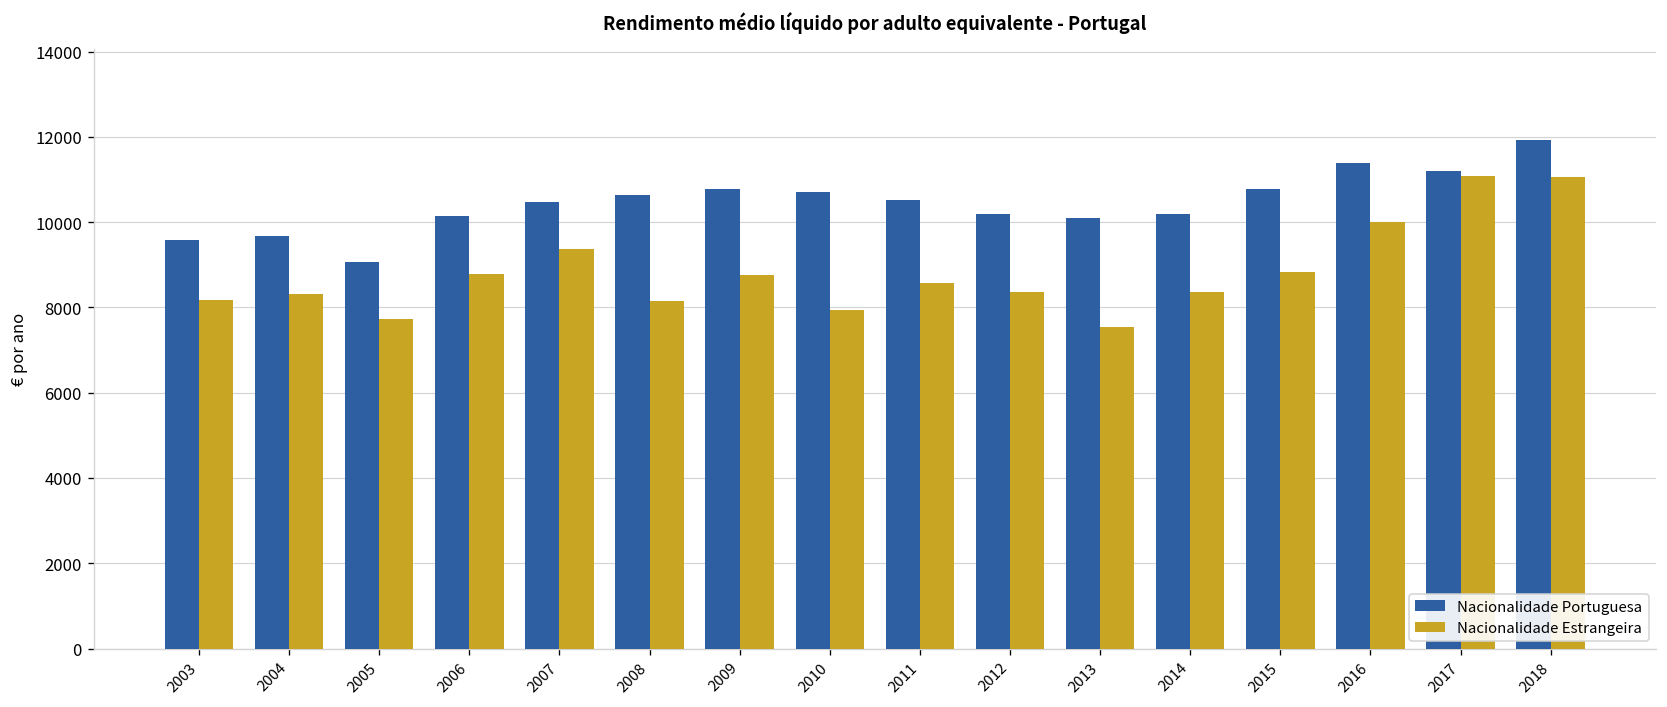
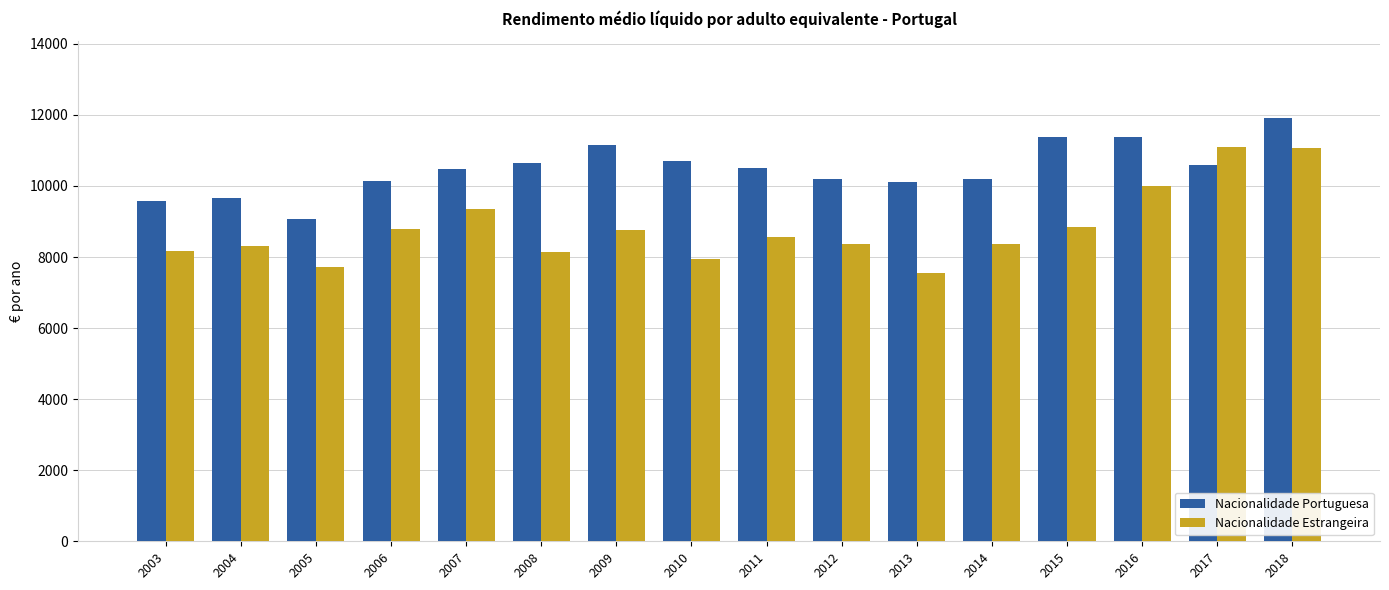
  {
    "Nacionalidade Portuguesa": {
      "2003": 9600,
      "2004": 9700,
      "2005": 9100,
      "2006": 10100,
      "2007": 10500,
      "2008": 10600,
-     "2009": 10800,
+     "2009": 11100,
      "2010": 10700,
      "2011": 10500,
      "2012": 10200,
      "2013": 10100,
      "2014": 10200,
-     "2015": 10800,
+     "2015": 11400,
      "2016": 11400,
-     "2017": 11200,
+     "2017": 10600,
      "2018": 11900
    },
    "Nacionalidade Estrangeira": {
      "2003": 8200,
      "2004": 8300,
      "2005": 7700,
      "2006": 8800,
      "2007": 9400,
      "2008": 8100,
      "2009": 8800,
      "2010": 7900,
      "2011": 8600,
      "2012": 8400,
      "2013": 7500,
      "2014": 8400,
      "2015": 8800,
      "2016": 10000,
      "2017": 11100,
      "2018": 11100
    }
  }
